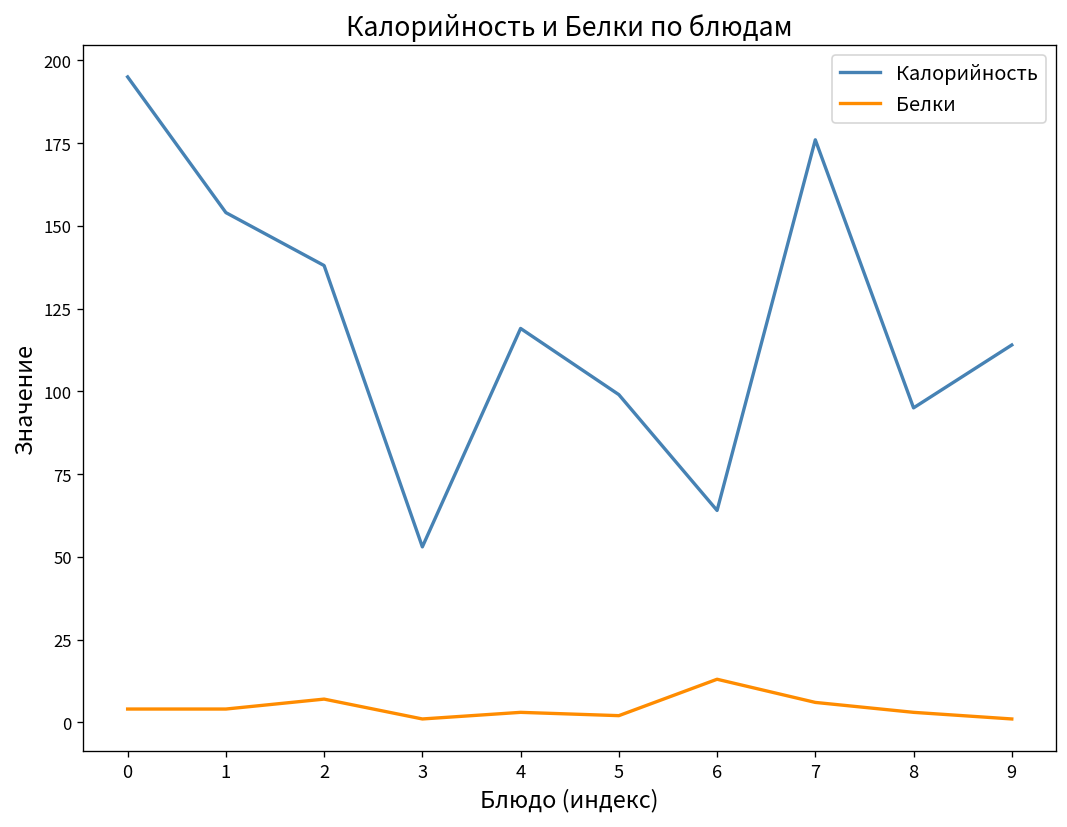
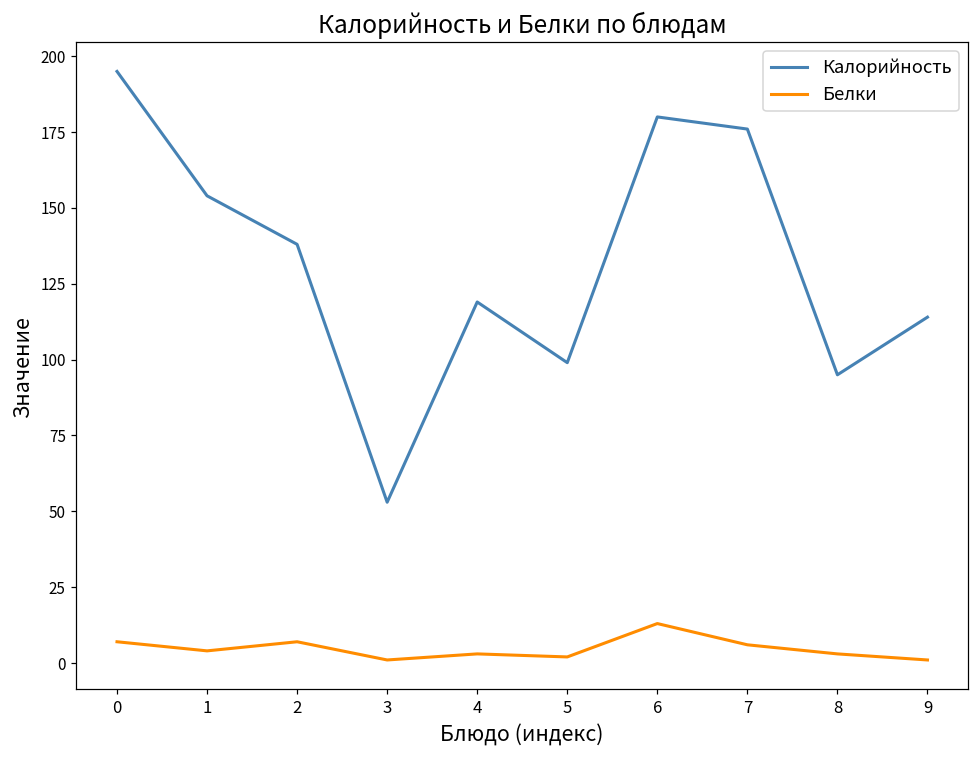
  {
    "Калорийность": {
      "0": 195,
      "1": 154,
      "2": 138,
      "3": 53,
      "4": 119,
      "5": 99,
-     "6": 64,
+     "6": 180,
      "7": 176,
      "8": 95,
      "9": 114
    },
    "Белки": {
-     "0": 4,
+     "0": 7,
      "1": 4,
      "2": 7,
      "3": 1,
      "4": 3,
      "5": 2,
      "6": 13,
      "7": 6,
      "8": 3,
      "9": 1
    }
  }
